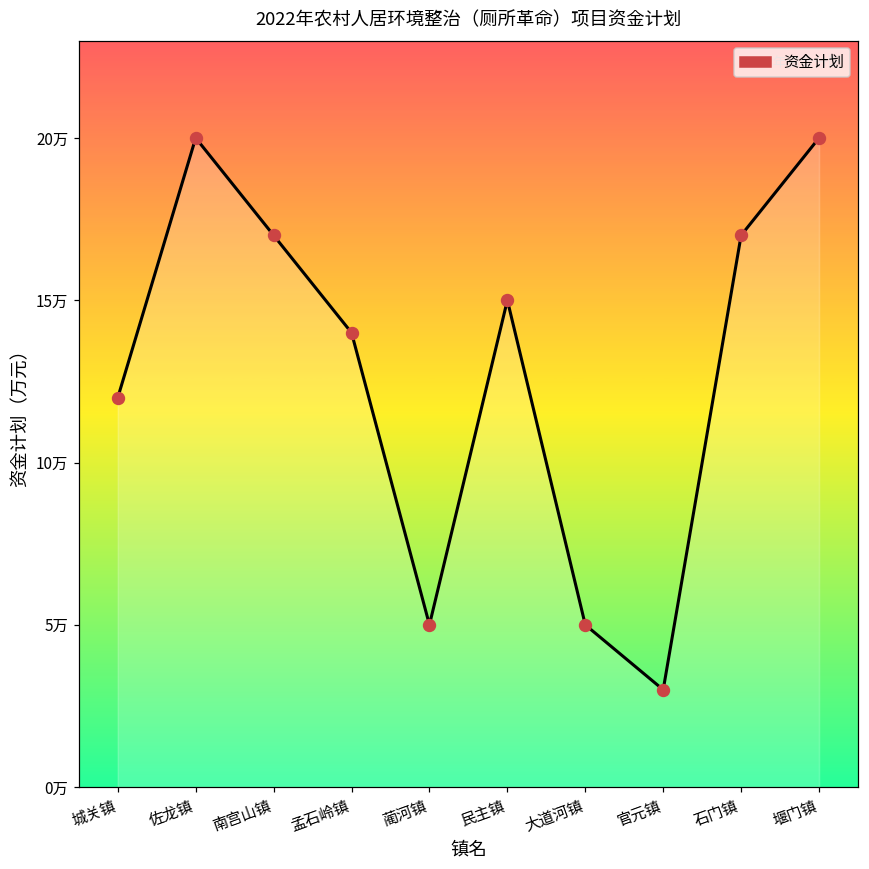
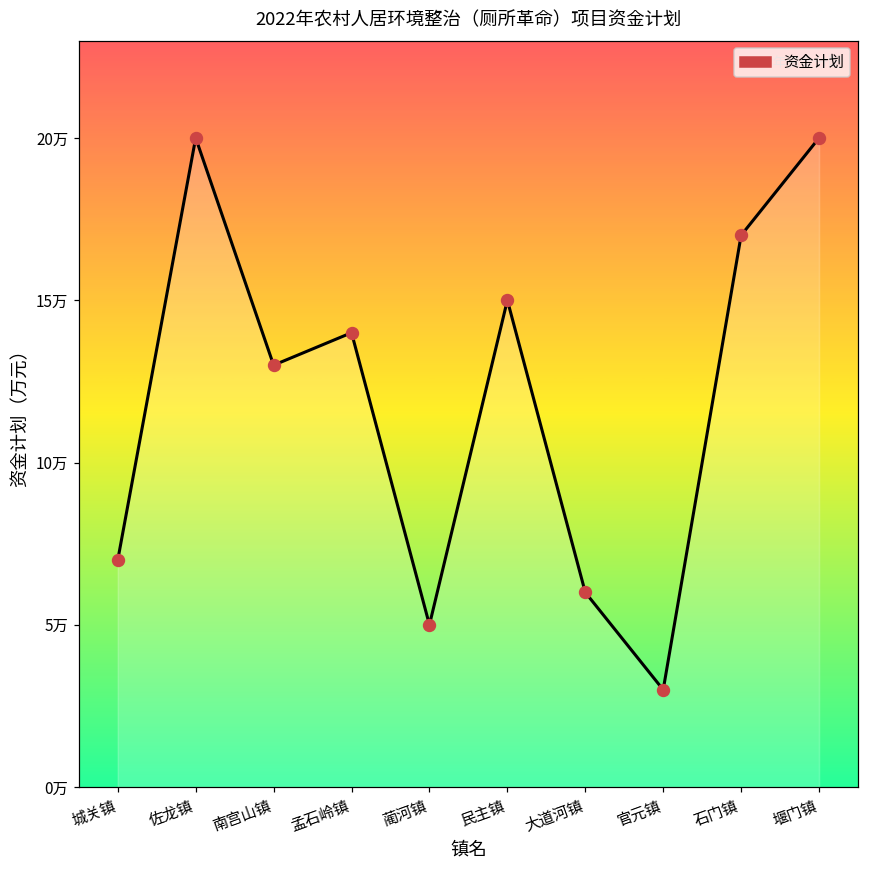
  {
-   "城关镇": "12万",
+   "城关镇": "7万",
    "佐龙镇": "20万",
-   "南宫山镇": "17万",
+   "南宫山镇": "13万",
    "孟石岭镇": "14万",
    "蔺河镇": "5万",
    "民主镇": "15万",
-   "大道河镇": "5万",
+   "大道河镇": "6万",
    "官元镇": "3万",
    "石门镇": "17万",
    "堰门镇": "20万"
  }
